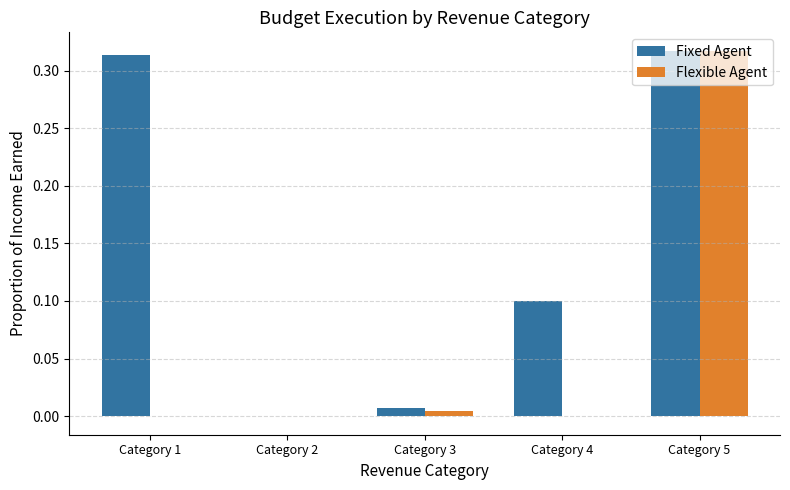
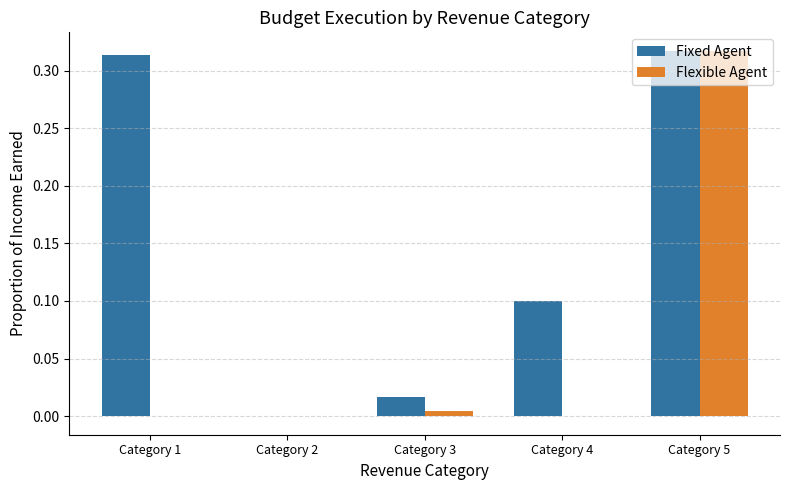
  {
    "Fixed Agent": {
      "Category 1": 0.314,
-     "Category 3": 0.007,
+     "Category 3": 0.016,
      "Category 4": 0.100
    },
    "Flexible Agent": {
      "Category 1": 0.000,
      "Category 2": 0.000,
      "Category 3": 0.005,
      "Category 4": 0.000
    }
  }
